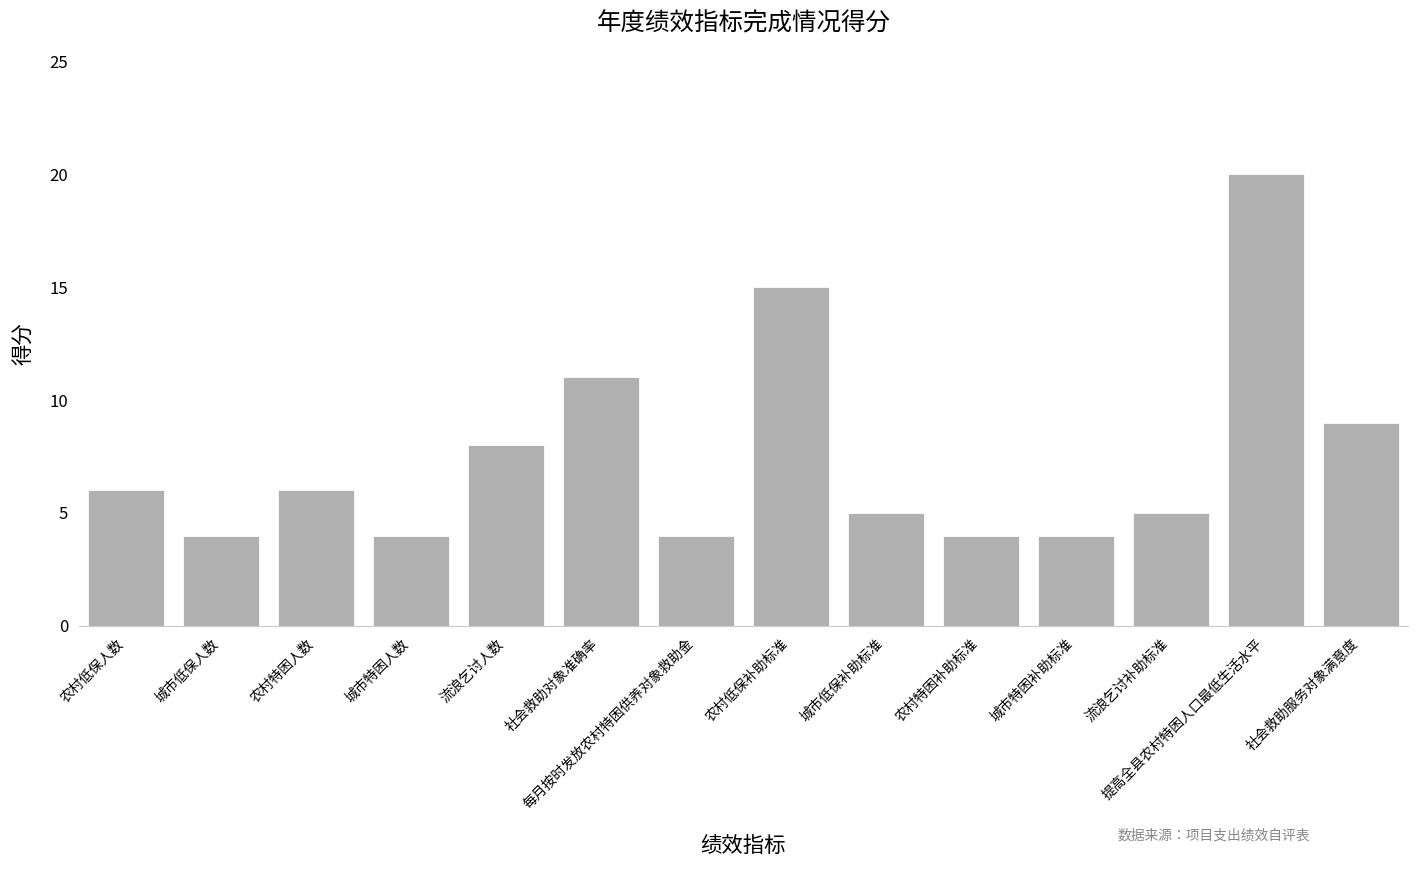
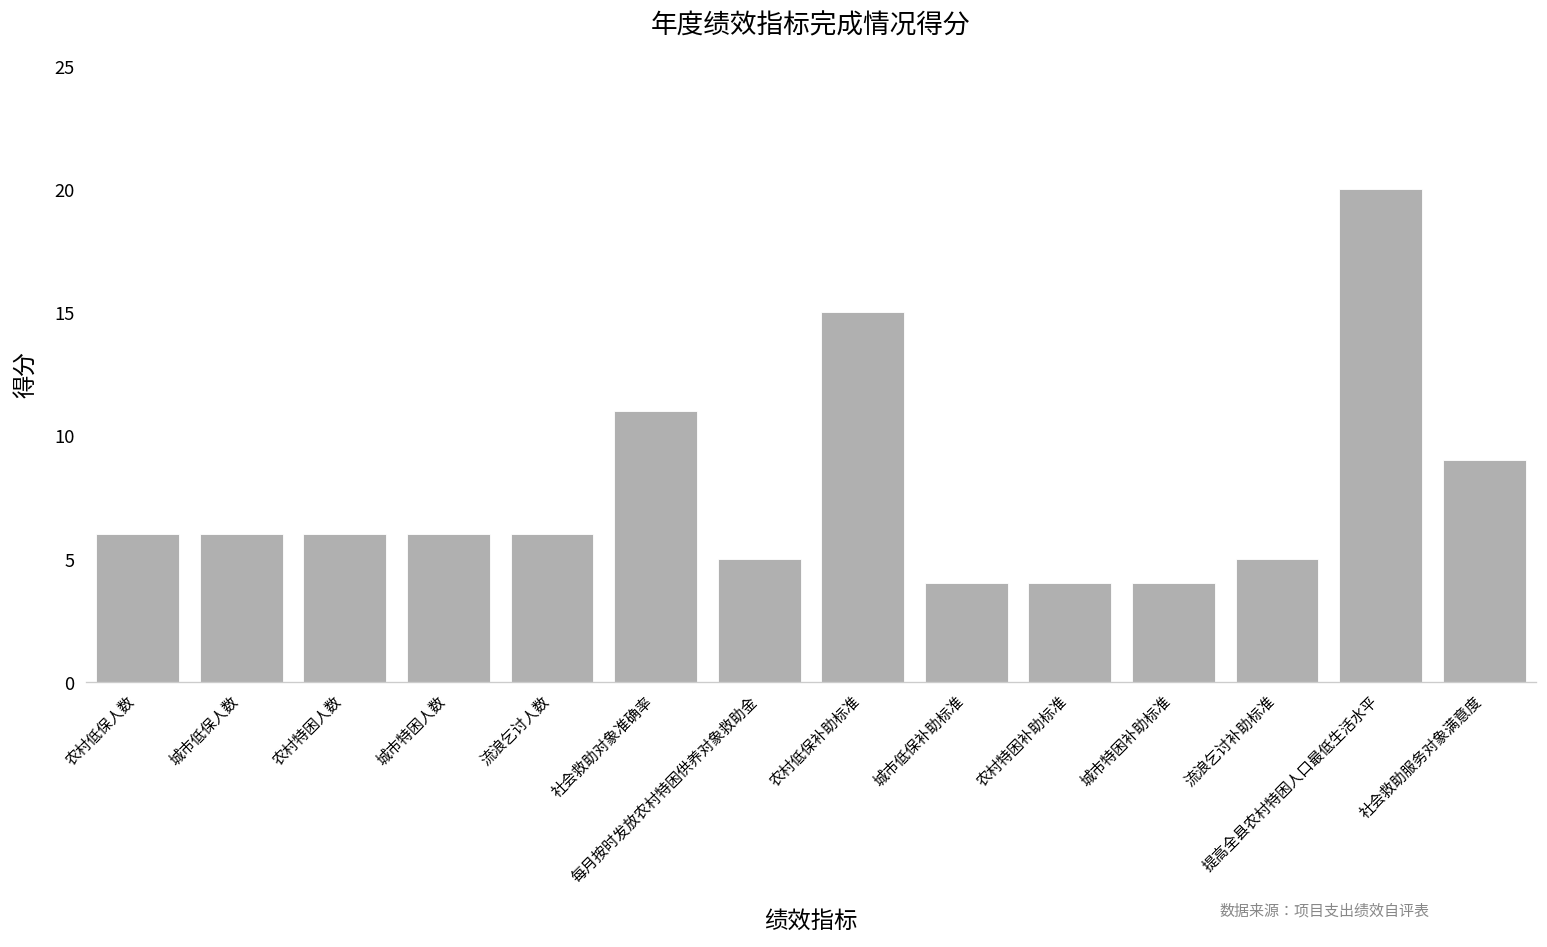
  {
    "农村低保人数": 6,
-   "城市低保人数": 4,
+   "城市低保人数": 6,
    "农村特困人数": 6,
-   "城市特困人数": 4,
-   "流浪乞讨人数": 8,
+   "城市特困人数": 6,
+   "流浪乞讨人数": 6,
    "社会救助对象准确率": 11,
-   "每月按时发放农村特困供养对象救助金": 4,
+   "每月按时发放农村特困供养对象救助金": 5,
    "农村低保补助标准": 15,
-   "城市低保补助标准": 5,
+   "城市低保补助标准": 4,
    "农村特困补助标准": 4,
    "城市特困补助标准": 4,
    "流浪乞讨补助标准": 5,
    "提高全县农村特困人口最低生活水平": 20,
    "社会救助服务对象满意度": 9
  }
